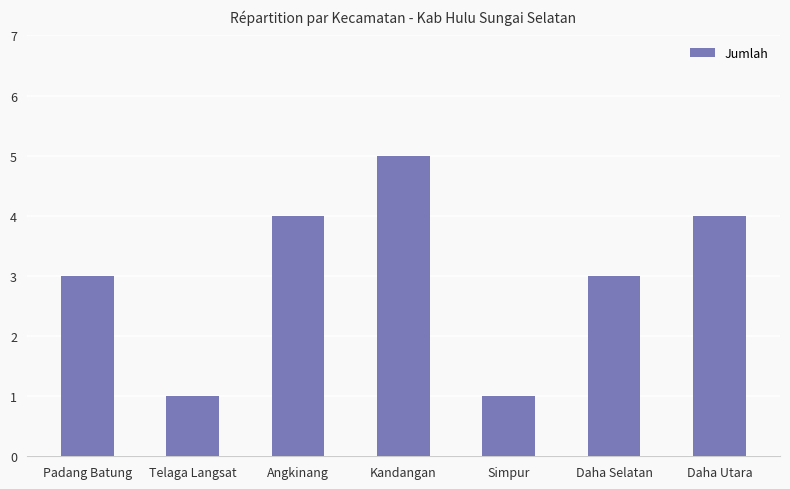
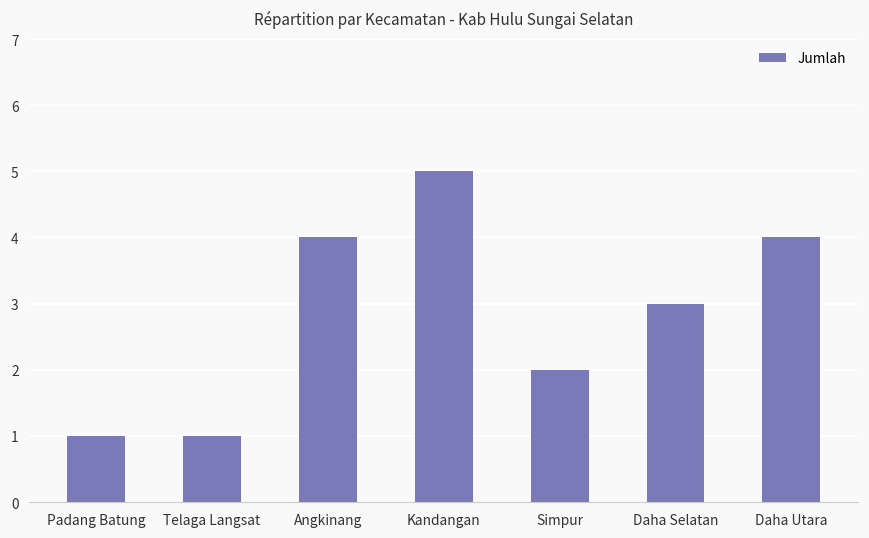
  {
-   "Padang Batung": 3,
+   "Padang Batung": 1,
    "Telaga Langsat": 1,
    "Angkinang": 4,
    "Kandangan": 5,
-   "Simpur": 1,
+   "Simpur": 2,
    "Daha Selatan": 3,
    "Daha Utara": 4
  }
